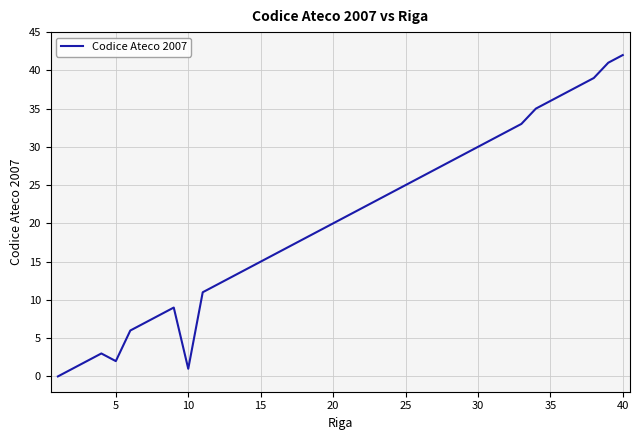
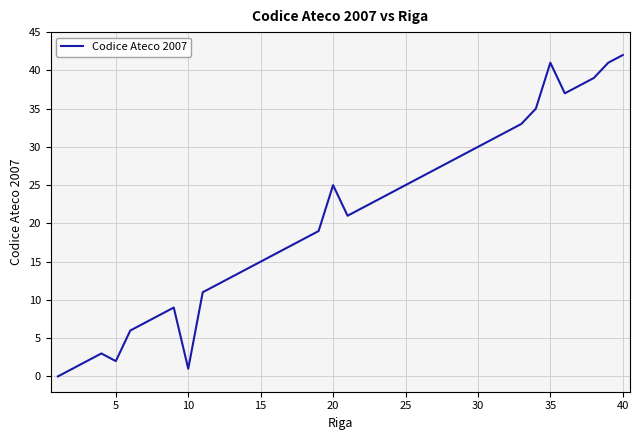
  {
    "5": 2,
    "10": 1,
    "15": 15,
-   "20": 20,
+   "20": 25,
    "25": 25,
    "30": 30,
-   "35": 36,
+   "35": 41,
    "40": 42
  }
